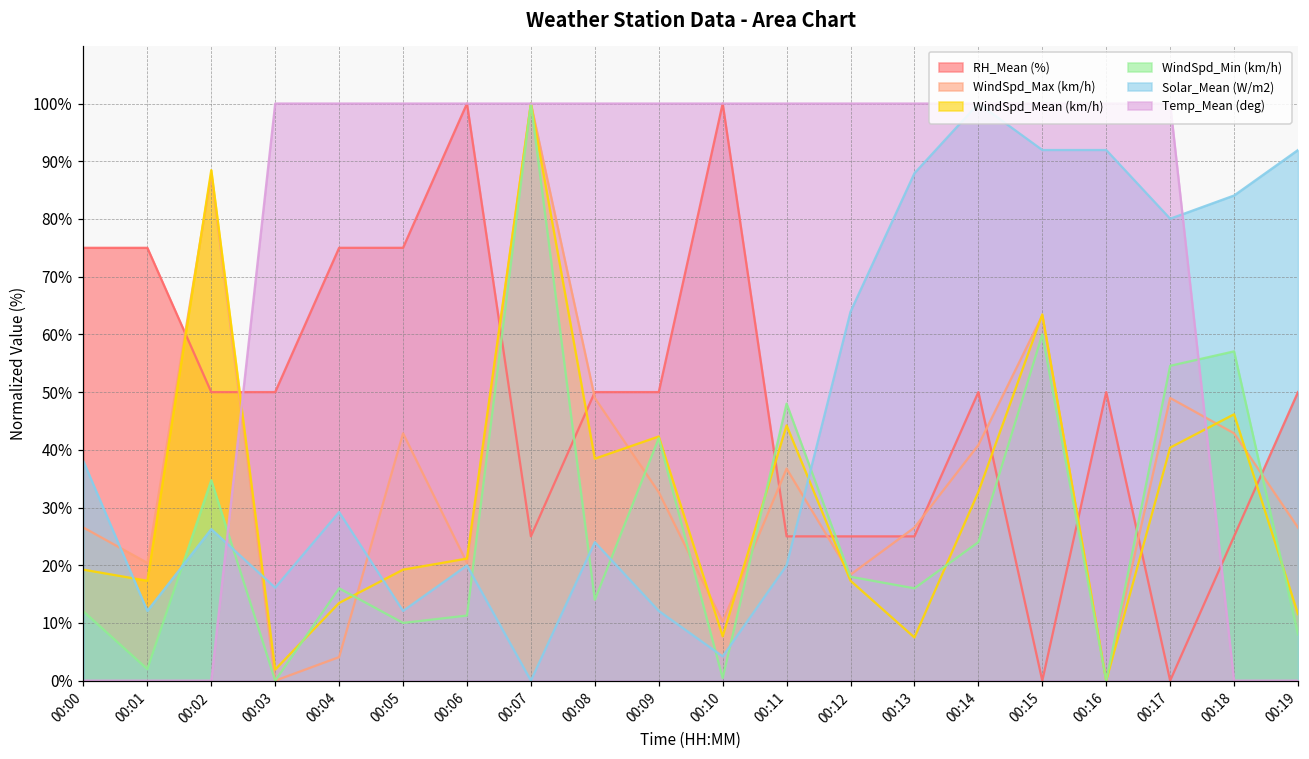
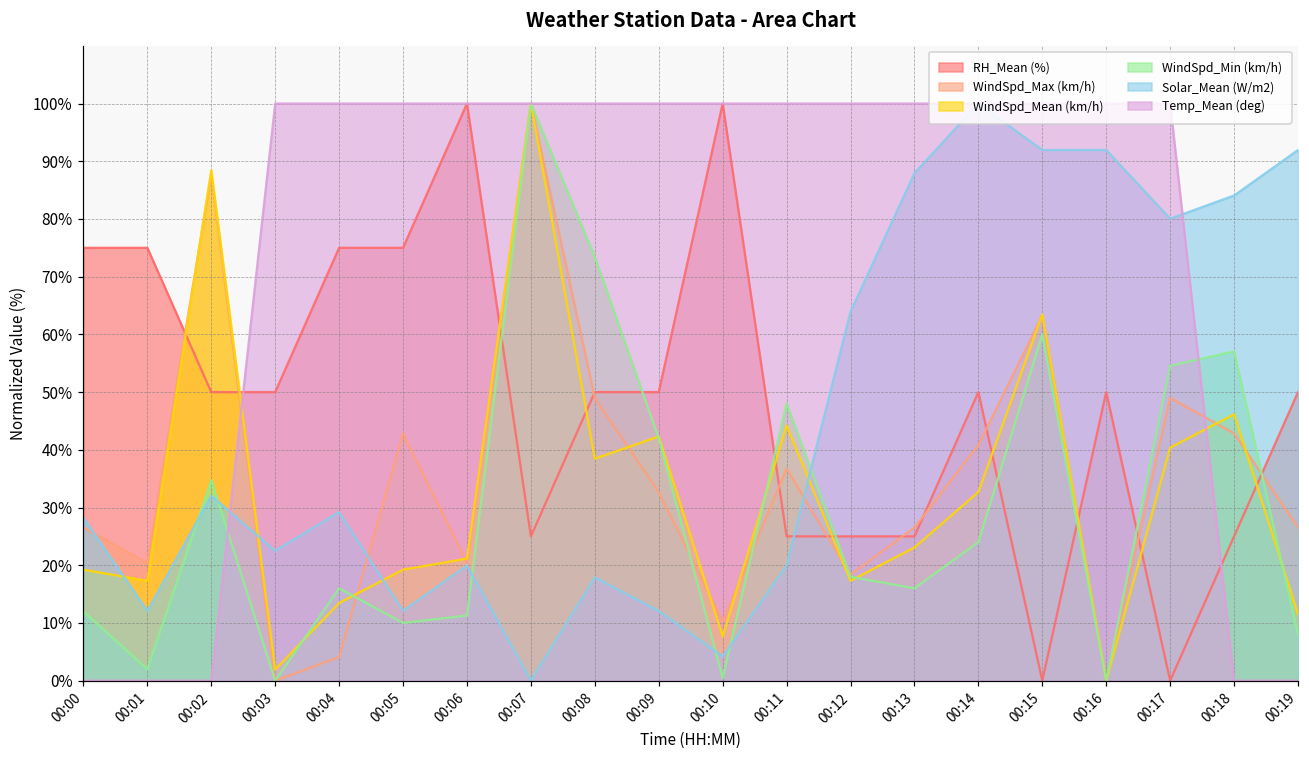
  {
    "WindSpd_Mean (km/h)": {
      "00:00": "19%",
      "00:01": "17%",
      "00:02": "88%",
      "00:03": "2%",
      "00:04": "13%",
      "00:05": "19%",
      "00:06": "21%",
      "00:08": "38%",
      "00:10": "8%",
      "00:11": "44%",
      "00:12": "17%",
-     "00:13": "7%",
+     "00:13": "23%",
      "00:14": "33%",
      "00:17": "40%",
      "00:18": "46%",
      "00:19": "12%"
    },
    "WindSpd_Min (km/h)": {
      "00:00": "12%",
      "00:01": "2%",
      "00:02": "35%",
      "00:04": "16%",
      "00:05": "10%",
      "00:06": "11%",
-     "00:08": "14%",
+     "00:08": "73%",
      "00:10": "0%",
      "00:11": "48%",
      "00:13": "16%",
      "00:14": "24%",
      "00:15": "60%",
      "00:17": "55%",
      "00:18": "57%",
      "00:19": "8%"
    },
    "Solar_Mean (W/m2)": {
-     "00:00": "38%",
+     "00:00": "28%",
      "00:01": "12%",
-     "00:02": "26%",
-     "00:03": "16%",
+     "00:02": "32%",
+     "00:03": "23%",
      "00:04": "29%",
      "00:05": "12%",
      "00:07": "0%",
-     "00:08": "24%",
+     "00:08": "18%",
      "00:09": "12%",
      "00:10": "4%",
      "00:11": "20%",
      "00:12": "64%",
      "00:13": "88%",
      "00:15": "92%",
      "00:16": "92%",
      "00:17": "80%",
      "00:18": "84%",
      "00:19": "92%"
    },
    "Temp_Mean (deg)": {
      "00:00": "0%",
      "00:01": "0%",
      "00:02": "0%",
      "00:03": "100%",
      "00:04": "100%",
      "00:05": "100%",
      "00:08": "100%",
      "00:09": "100%",
      "00:11": "100%",
      "00:12": "100%",
      "00:13": "100%",
      "00:18": "0%",
      "00:19": "0%"
    }
  }
